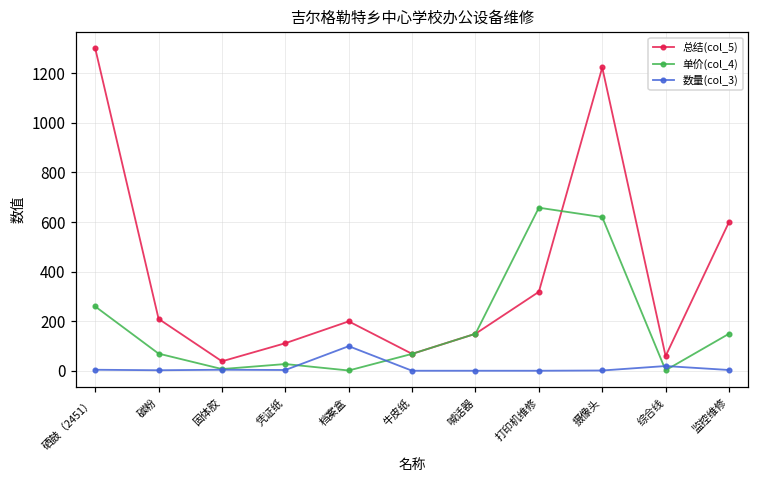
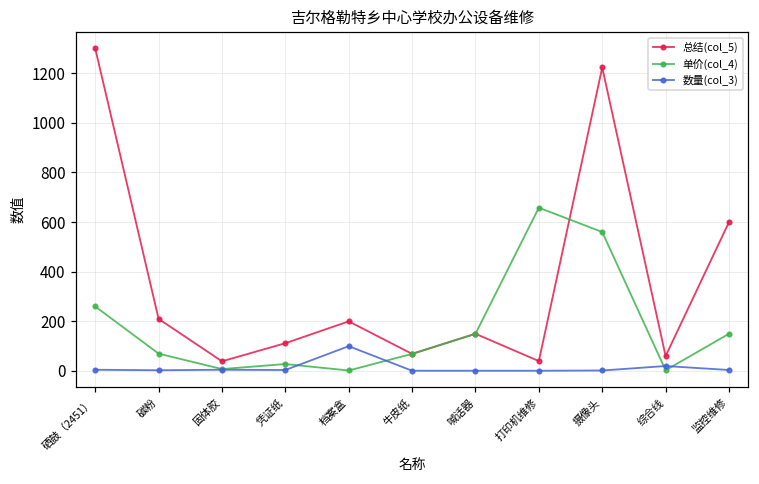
  {
    "总结(col_5)": {
      "硒鼓（2451）": 1300,
      "碳粉": 210,
      "固体胶": 40,
      "凭证纸": 110,
      "档案盒": 200,
-     "打印机维修": 320,
+     "打印机维修": 40,
      "摄像头": 1220,
      "综合线": 60,
      "监控维修": 600
    },
    "单价(col_4)": {
      "硒鼓（2451）": 260,
      "碳粉": 70,
      "凭证纸": 30,
      "档案盒": 0,
      "打印机维修": 660,
-     "摄像头": 620,
+     "摄像头": 560,
      "综合线": 0,
      "监控维修": 150
    },
    "数量(col_3)": {
      "硒鼓（2451）": 10,
      "碳粉": 0,
      "凭证纸": 0,
      "档案盒": 100,
      "牛皮纸": 0,
      "喊话器": 0,
      "打印机维修": 0,
      "摄像头": 0,
      "综合线": 20,
      "监控维修": 0
    }
  }
